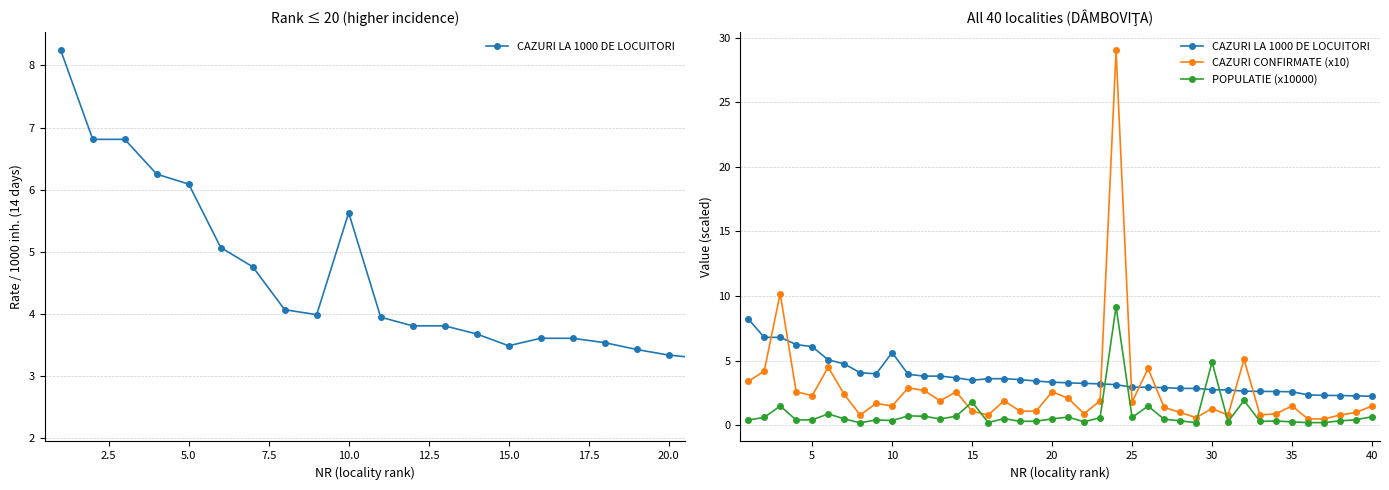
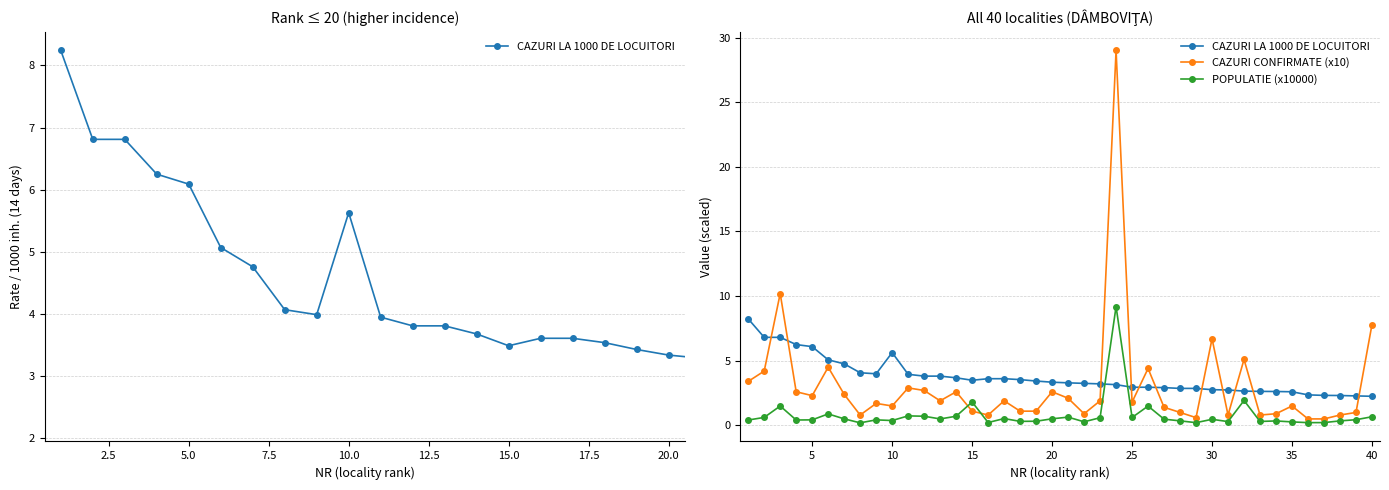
  {
    "Rank ≤ 20 (higher incidence)": {
      "5.0": 6.1,
      "10.0": 5.6,
      "15.0": 3.5,
      "20.0": 3.3
    },
    "All 40 localities (DÂMBOVIŢA)": {
      "CAZURI LA 1000 DE LOCUITORI": {
        "5": 6.1,
        "10": 5.6,
        "15": 3.5,
        "20": 3.3,
        "25": 3.0,
        "30": 2.8,
        "35": 2.6,
        "40": 2.3
      },
      "CAZURI CONFIRMATE (x10)": {
        "5": 2.3,
        "10": 1.5,
        "15": 1.1,
        "20": 2.6,
        "25": 1.8,
-       "30": 1.3,
+       "30": 6.7,
        "35": 1.5,
-       "40": 1.5
+       "40": 7.8
      },
      "POPULATIE (x10000)": {
        "5": 0.4,
        "10": 0.4,
        "15": 1.8,
        "20": 0.5,
        "25": 0.6,
-       "30": 4.9,
+       "30": 0.5,
        "35": 0.3,
        "40": 0.7
      }
    }
  }
